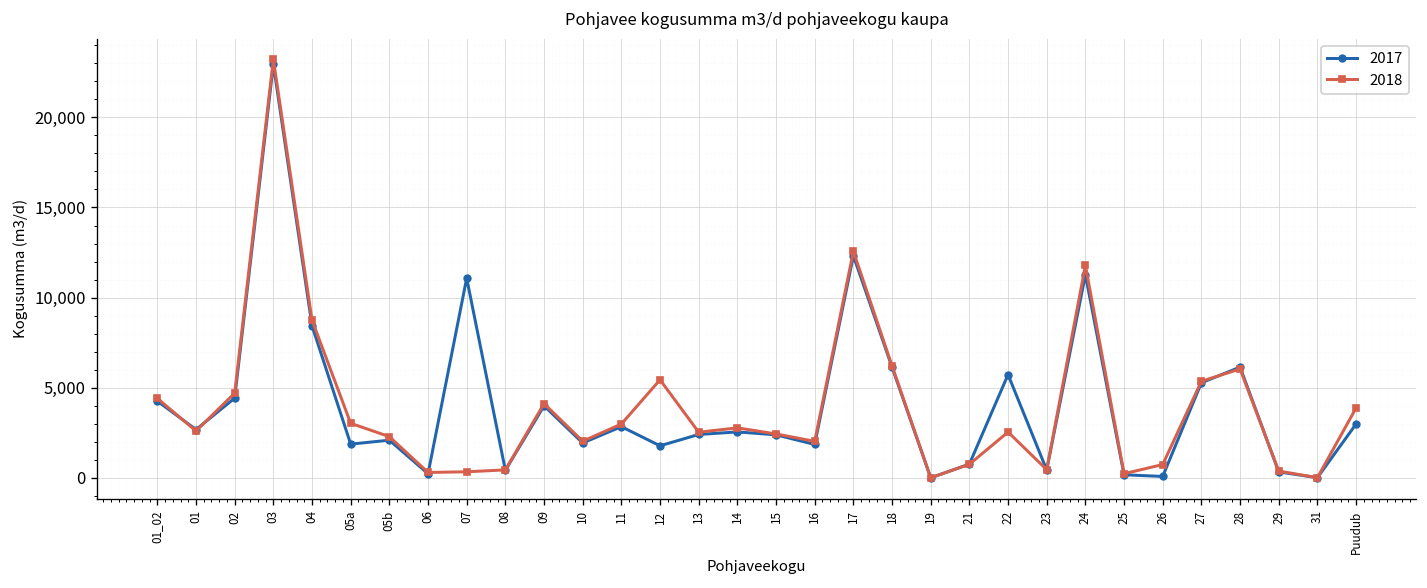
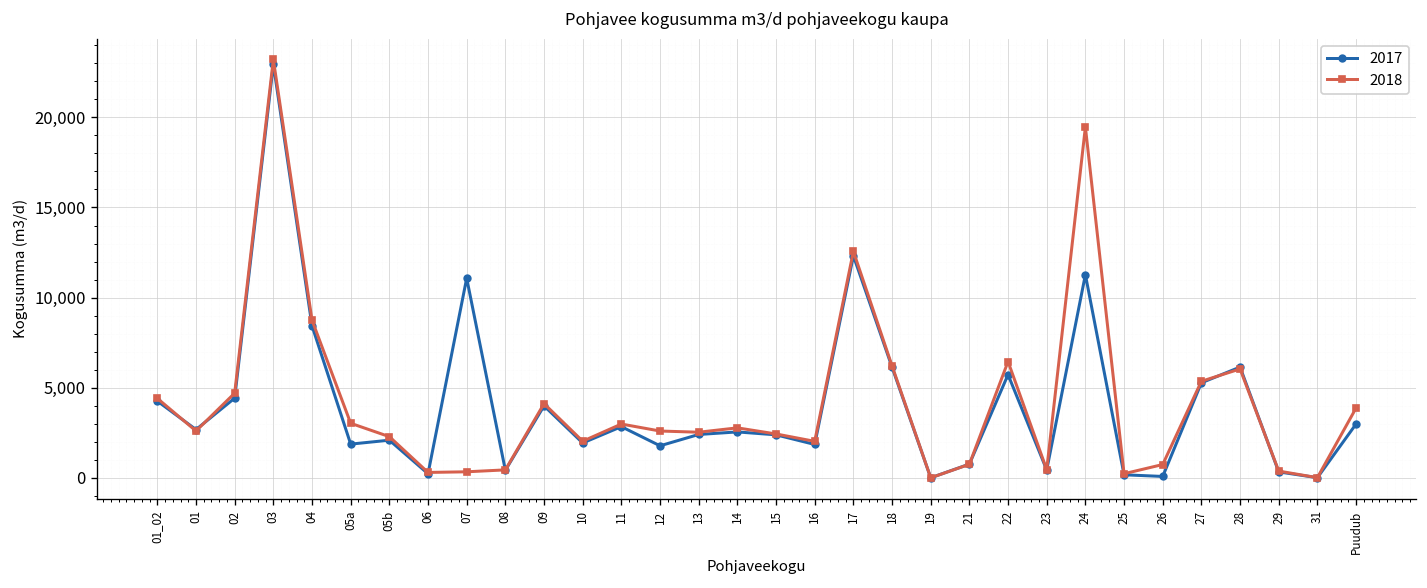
  {
    "2017": {
      "02": "4,400",
      "03": "22,900",
      "04": "8,400",
      "05a": "1,900",
      "05b": "2,100",
      "07": "11,100",
      "12": "1,800",
      "14": "2,600",
      "16": "1,900",
      "17": "12,300",
      "22": "5,700",
      "24": "11,300",
      "26": "100",
      "Puudub": "3,000"
    },
    "2018": {
      "02": "4,700",
      "03": "23,200",
      "04": "8,800",
      "05a": "3,000",
      "05b": "2,300",
      "07": "300",
-     "12": "5,400",
+     "12": "2,600",
      "14": "2,800",
      "16": "2,000",
      "17": "12,600",
-     "22": "2,500",
-     "24": "11,800",
+     "22": "6,500",
+     "24": "19,500",
      "26": "700",
      "Puudub": "3,900"
    }
  }
